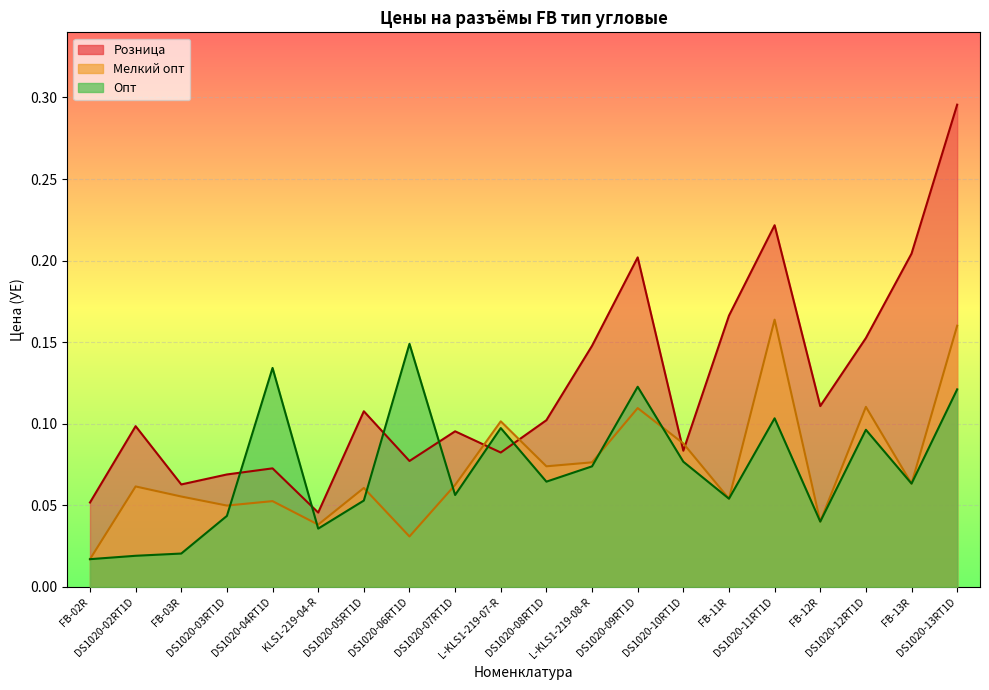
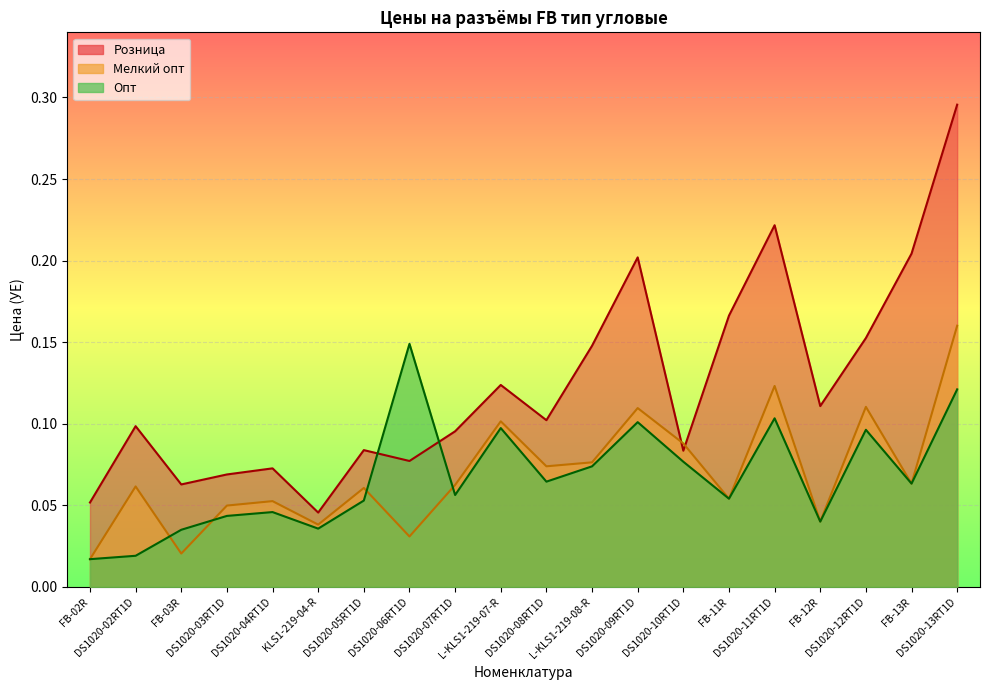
  {
    "Розница": {
      "FB-02R": 0.052,
      "DS1020-02RT1D": 0.099,
      "FB-03R": 0.063,
      "DS1020-03RT1D": 0.069,
      "DS1020-04RT1D": 0.073,
      "KLS1-219-04-R": 0.046,
-     "DS1020-05RT1D": 0.108,
+     "DS1020-05RT1D": 0.084,
      "DS1020-06RT1D": 0.077,
      "DS1020-07RT1D": 0.095,
-     "L-KLS1-219-07-R": 0.082,
+     "L-KLS1-219-07-R": 0.124,
      "DS1020-08RT1D": 0.102,
      "L-KLS1-219-08-R": 0.148,
      "DS1020-09RT1D": 0.202,
      "DS1020-10RT1D": 0.083,
      "FB-11R": 0.166,
      "DS1020-11RT1D": 0.222,
      "FB-12R": 0.111,
      "DS1020-12RT1D": 0.153,
      "FB-13R": 0.204,
      "DS1020-13RT1D": 0.296
    },
    "Мелкий опт": {
      "DS1020-02RT1D": 0.062,
-     "FB-03R": 0.055,
+     "FB-03R": 0.020,
      "DS1020-03RT1D": 0.050,
      "DS1020-04RT1D": 0.053,
      "KLS1-219-04-R": 0.038,
      "DS1020-05RT1D": 0.061,
      "DS1020-06RT1D": 0.031,
      "DS1020-07RT1D": 0.062,
      "L-KLS1-219-07-R": 0.102,
      "DS1020-08RT1D": 0.074,
      "L-KLS1-219-08-R": 0.076,
      "DS1020-09RT1D": 0.110,
      "DS1020-10RT1D": 0.088,
-     "DS1020-11RT1D": 0.164,
+     "DS1020-11RT1D": 0.123,
      "DS1020-12RT1D": 0.110,
      "DS1020-13RT1D": 0.160
    },
    "Опт": {
      "DS1020-02RT1D": 0.019,
-     "FB-03R": 0.020,
+     "FB-03R": 0.035,
      "DS1020-03RT1D": 0.044,
-     "DS1020-04RT1D": 0.134,
+     "DS1020-04RT1D": 0.046,
      "KLS1-219-04-R": 0.036,
      "DS1020-05RT1D": 0.053,
      "DS1020-06RT1D": 0.149,
      "DS1020-07RT1D": 0.056,
      "L-KLS1-219-07-R": 0.097,
      "DS1020-08RT1D": 0.065,
      "L-KLS1-219-08-R": 0.074,
-     "DS1020-09RT1D": 0.123,
+     "DS1020-09RT1D": 0.101,
      "DS1020-10RT1D": 0.077,
      "DS1020-11RT1D": 0.103,
      "DS1020-12RT1D": 0.096,
      "DS1020-13RT1D": 0.121
    }
  }
